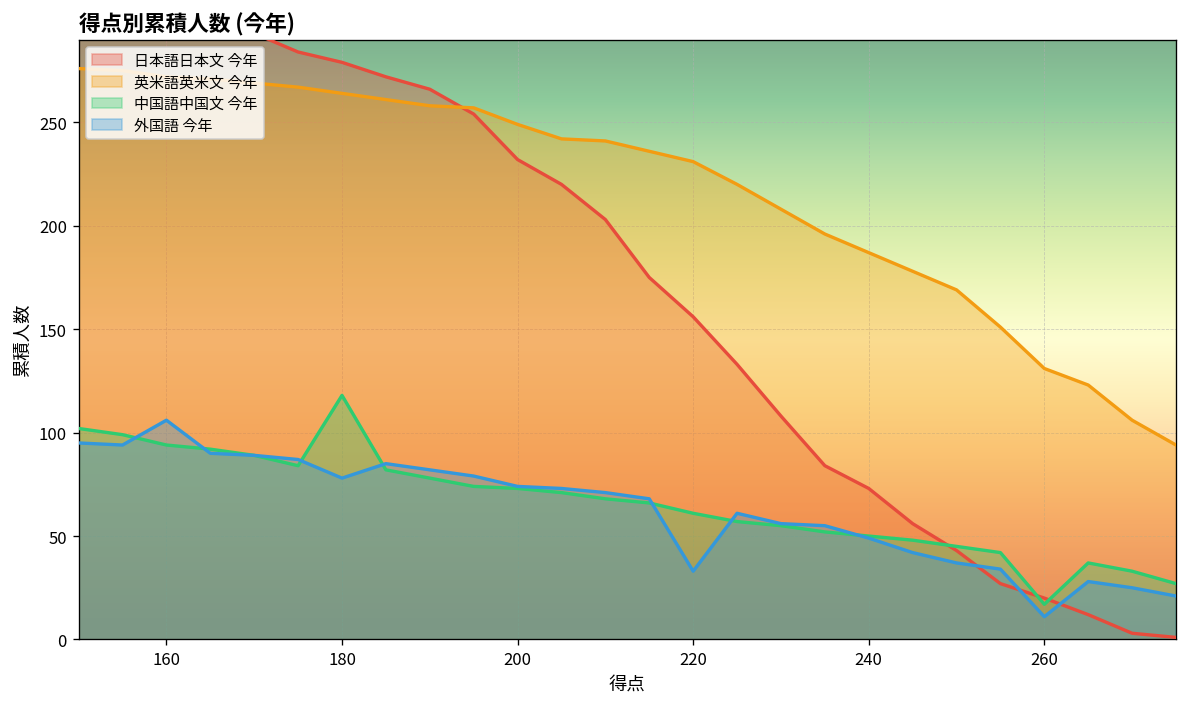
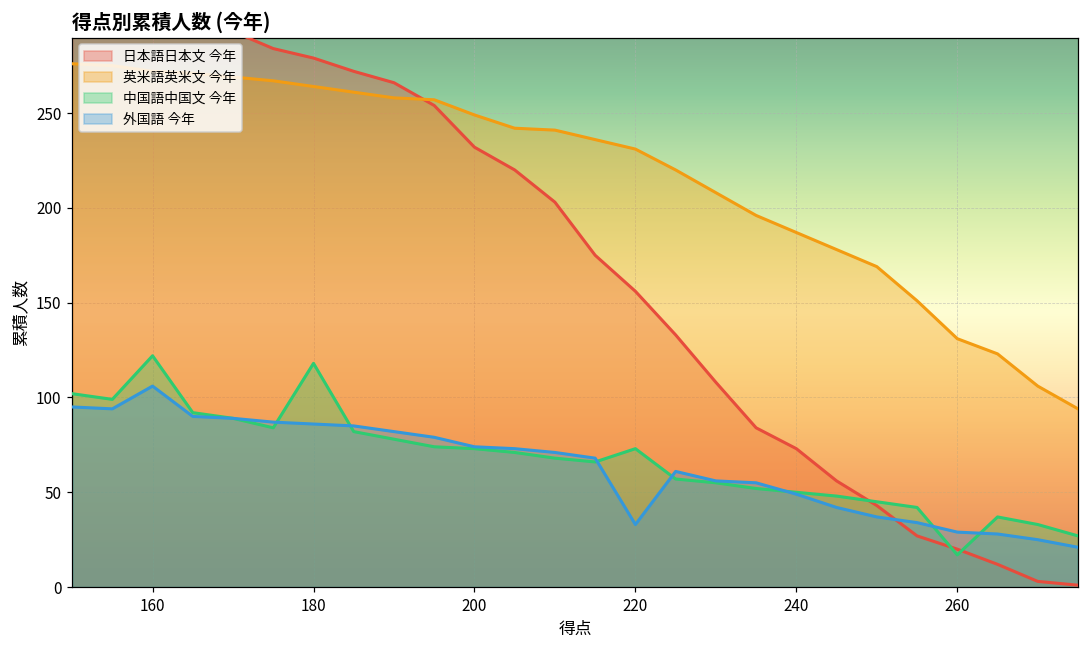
  {
    "中国語中国文 今年": {
-     "160": 94,
+     "160": 122,
      "180": 118,
-     "220": 61,
+     "220": 73,
      "260": 17
    },
    "外国語 今年": {
      "160": 106,
-     "180": 78,
+     "180": 86,
      "220": 33,
-     "260": 11
+     "260": 29
    }
  }
